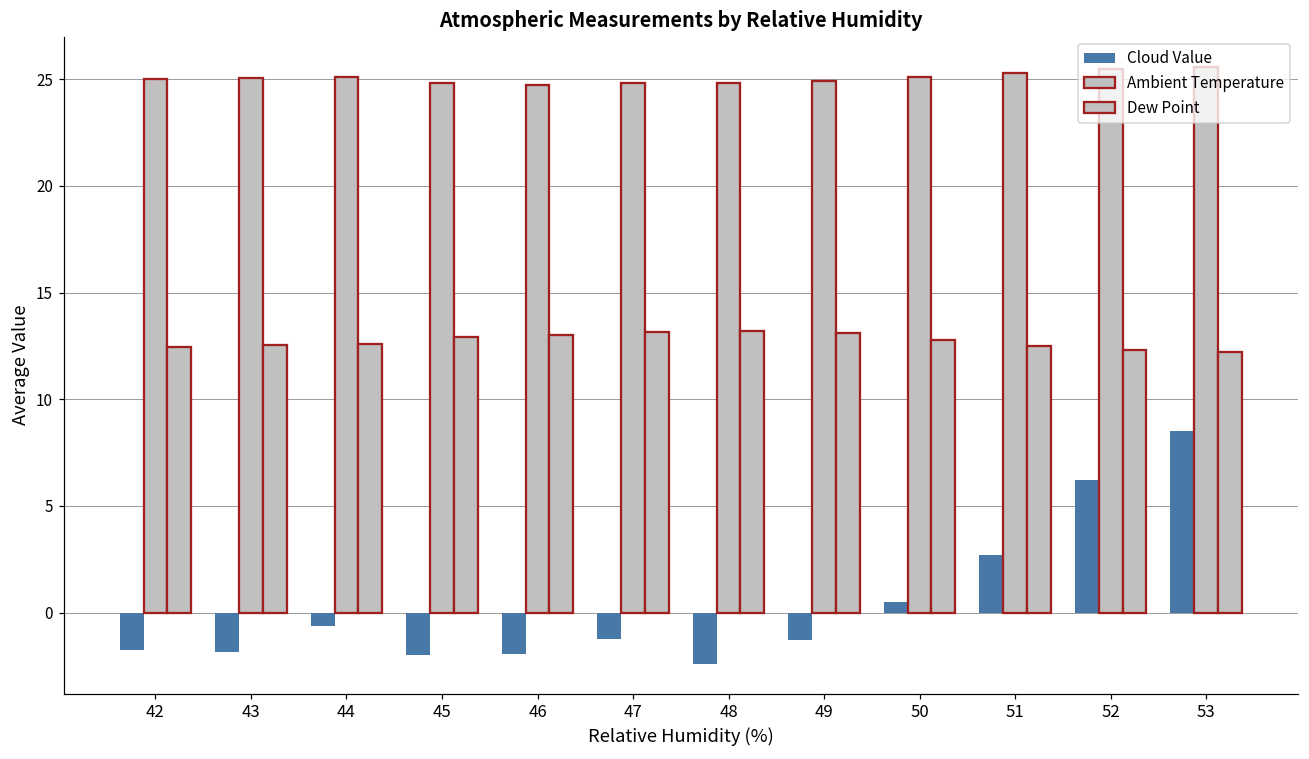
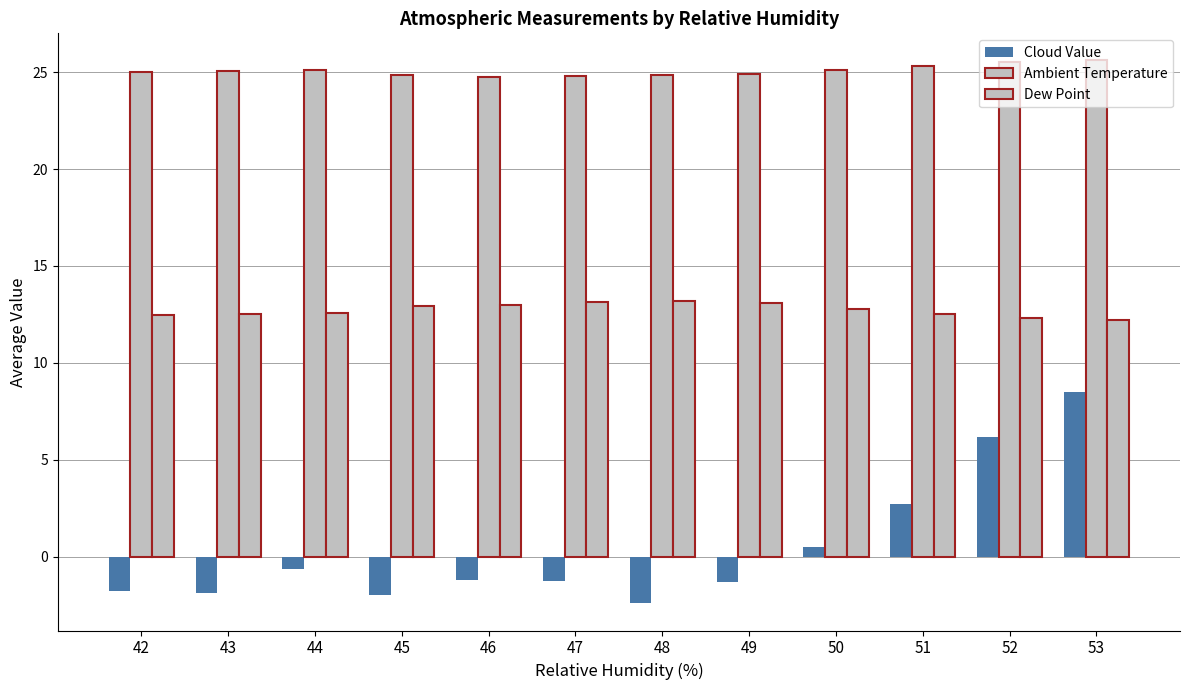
  {
    "Cloud Value": {
      "42": -1.8,
      "43": -1.9,
      "44": -0.7,
      "45": -2.0,
-     "46": -2.0,
+     "46": -1.2,
      "47": -1.2,
      "48": -2.4,
      "49": -1.3,
      "50": 0.5,
      "51": 2.7,
      "52": 6.2,
      "53": 8.5
    }
  }
